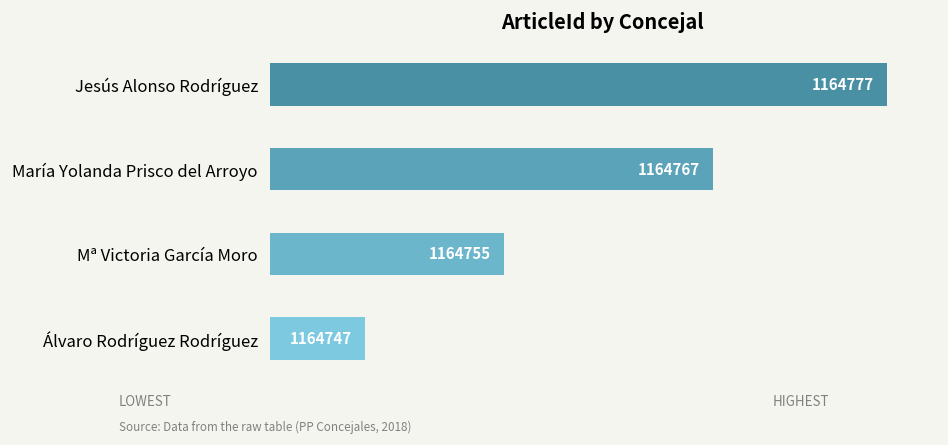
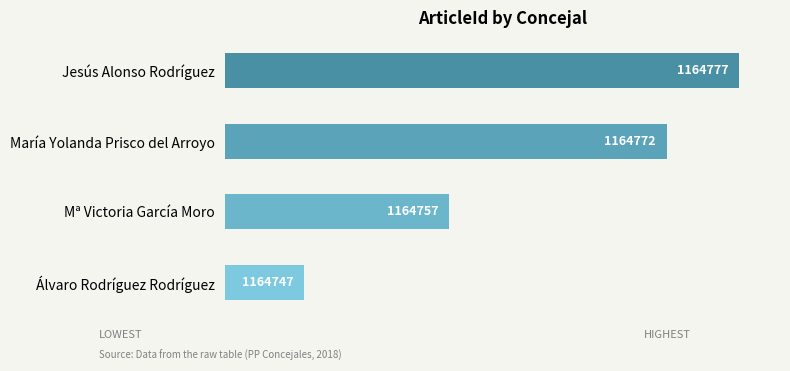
  {
-   "María Yolanda Prisco del Arroyo": 1164767,
-   "Mª Victoria García Moro": 1164755
+   "María Yolanda Prisco del Arroyo": 1164772,
+   "Mª Victoria García Moro": 1164757
  }
